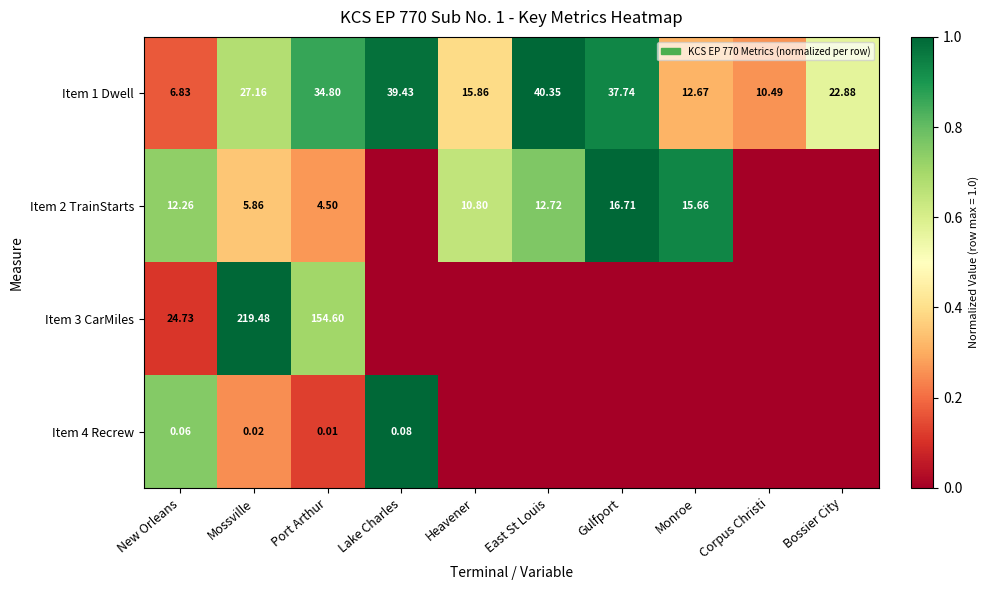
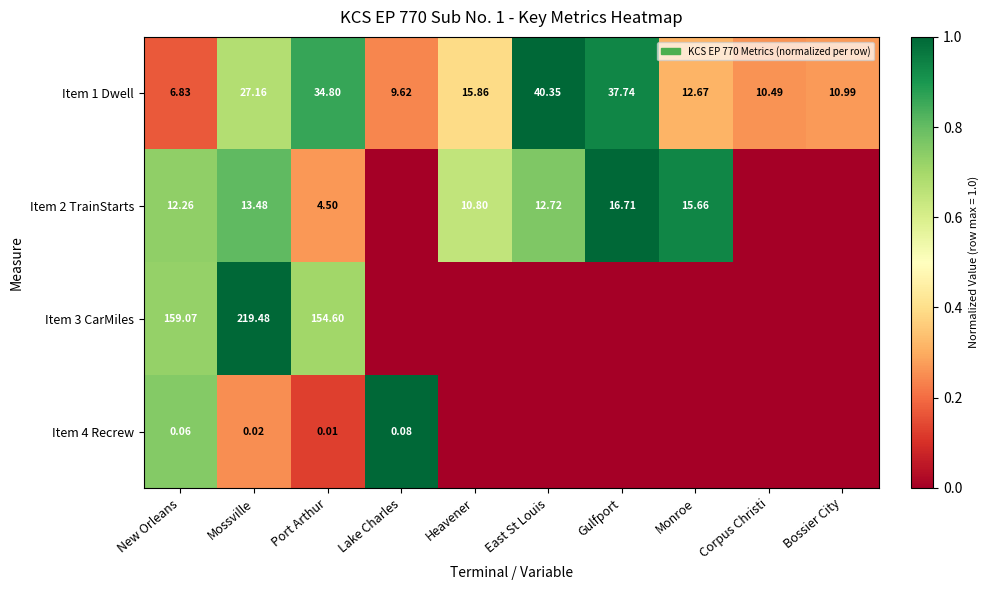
  {
    "Item 1 Dwell": {
      "New Orleans": 6.83,
      "Mossville": 27.16,
      "Port Arthur": 34.80,
-     "Lake Charles": 39.43,
+     "Lake Charles": 9.62,
      "Heavener": 15.86,
      "East St Louis": 40.35,
      "Gulfport": 37.74,
      "Monroe": 12.67,
      "Corpus Christi": 10.49,
-     "Bossier City": 22.88
+     "Bossier City": 10.99
    },
    "Item 2 TrainStarts": {
      "New Orleans": 12.26,
-     "Mossville": 5.86,
+     "Mossville": 13.48,
      "Port Arthur": 4.50,
      "Heavener": 10.80,
      "East St Louis": 12.72,
      "Gulfport": 16.71,
      "Monroe": 15.66
    },
    "Item 3 CarMiles": {
-     "New Orleans": 24.73,
+     "New Orleans": 159.07,
      "Mossville": 219.48,
      "Port Arthur": 154.60
    },
    "Item 4 Recrew": {
      "New Orleans": 0.06,
      "Mossville": 0.02,
      "Port Arthur": 0.01,
      "Lake Charles": 0.08
    }
  }
